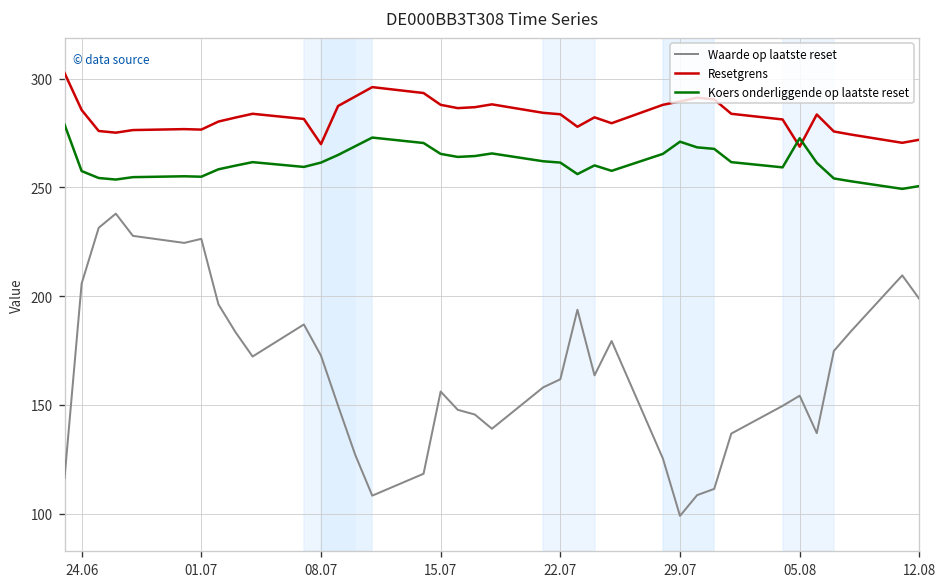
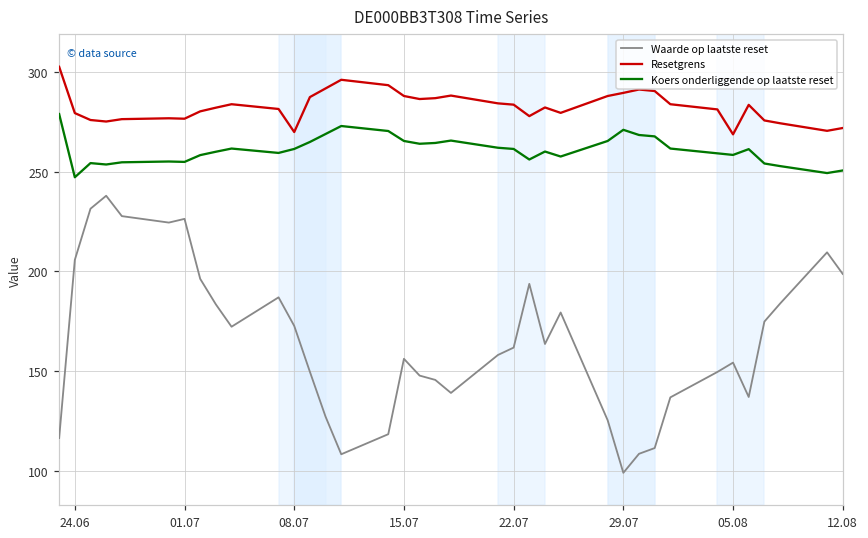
  {
    "Waarde op laatste reset": {
      "24.06": 206,
      "01.07": 226,
      "08.07": 173,
      "15.07": 156,
      "22.07": 162,
      "29.07": 99,
      "05.08": 154,
      "12.08": 199
    },
    "Resetgrens": {
-     "24.06": 286,
+     "24.06": 279,
      "01.07": 277,
      "08.07": 270,
      "15.07": 288,
      "22.07": 284,
      "29.07": 290,
      "05.08": 269,
      "12.08": 272
    },
    "Koers onderliggende op laatste reset": {
-     "24.06": 258,
+     "24.06": 247,
      "01.07": 255,
      "08.07": 261,
      "15.07": 265,
      "22.07": 261,
      "29.07": 271,
-     "05.08": 273,
+     "05.08": 258,
      "12.08": 251
    }
  }
